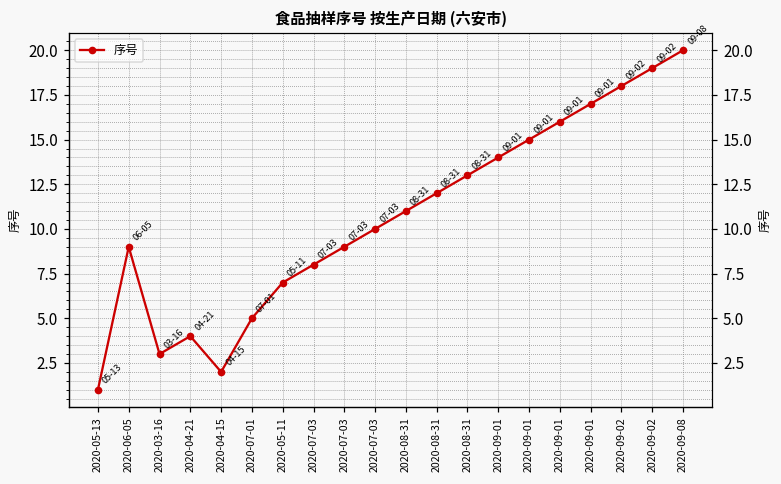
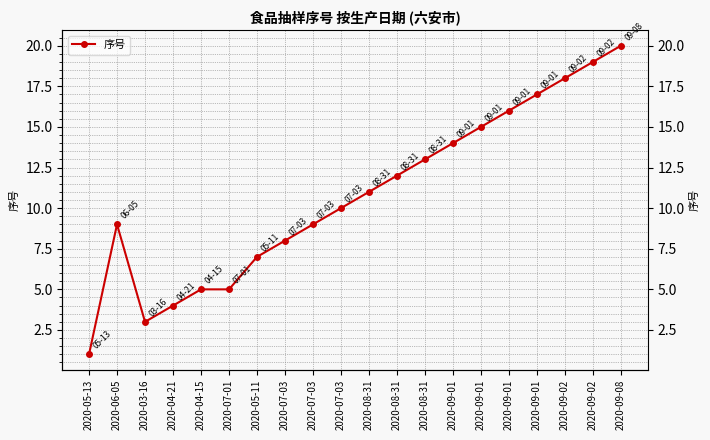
  {
-   "2020-04-15": 2
+   "2020-04-15": 5
  }
